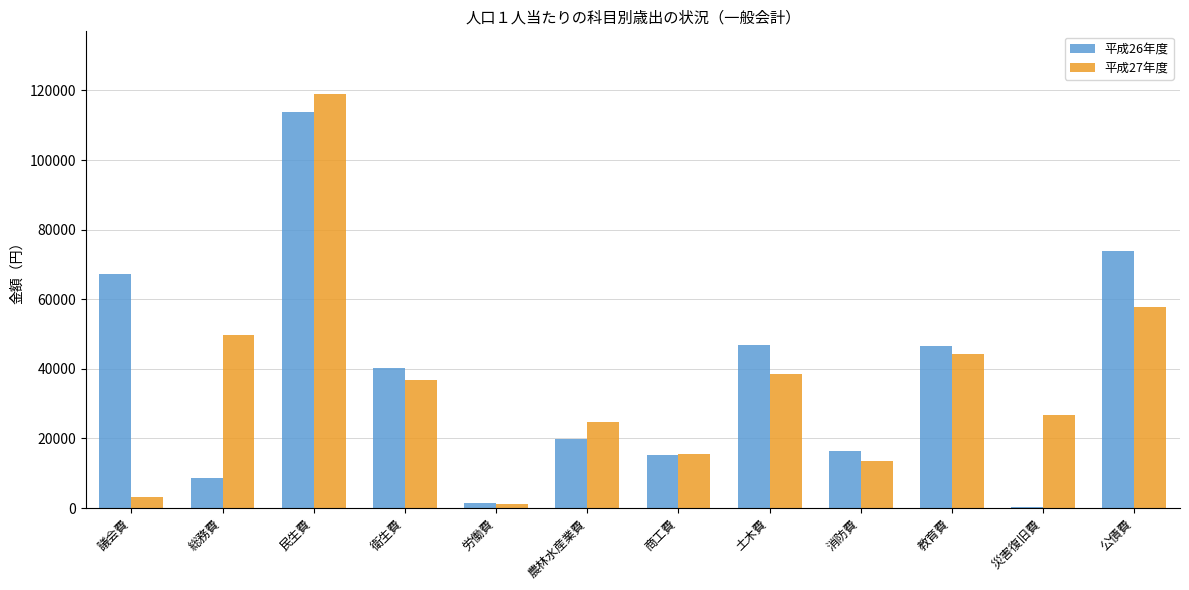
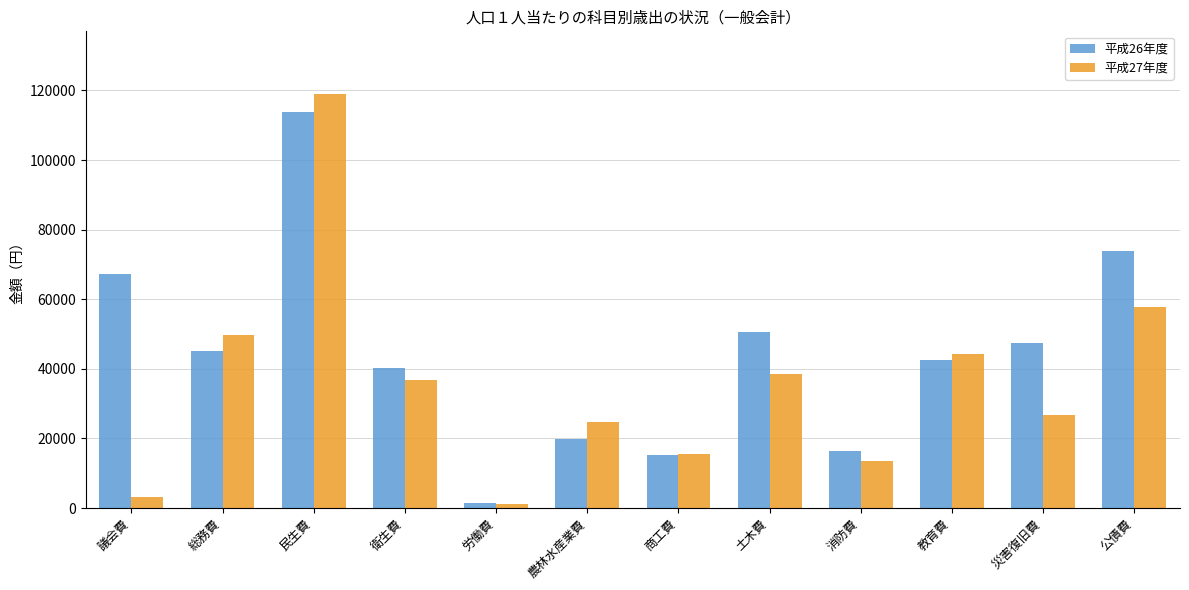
  {
    "平成26年度": {
      "議会費": 67000,
-     "総務費": 9000,
+     "総務費": 45000,
      "民生費": 114000,
      "衛生費": 40000,
      "労働費": 1000,
      "農林水産業費": 20000,
      "商工費": 15000,
-     "土木費": 47000,
+     "土木費": 51000,
      "消防費": 16000,
-     "教育費": 47000,
-     "災害復旧費": 0,
+     "教育費": 43000,
+     "災害復旧費": 47000,
      "公債費": 74000
    },
    "平成27年度": {
      "議会費": 3000,
      "総務費": 50000,
      "民生費": 119000,
      "衛生費": 37000,
      "労働費": 1000,
      "農林水産業費": 25000,
      "商工費": 15000,
      "土木費": 38000,
      "消防費": 14000,
      "教育費": 44000,
      "災害復旧費": 27000,
      "公債費": 58000
    }
  }
